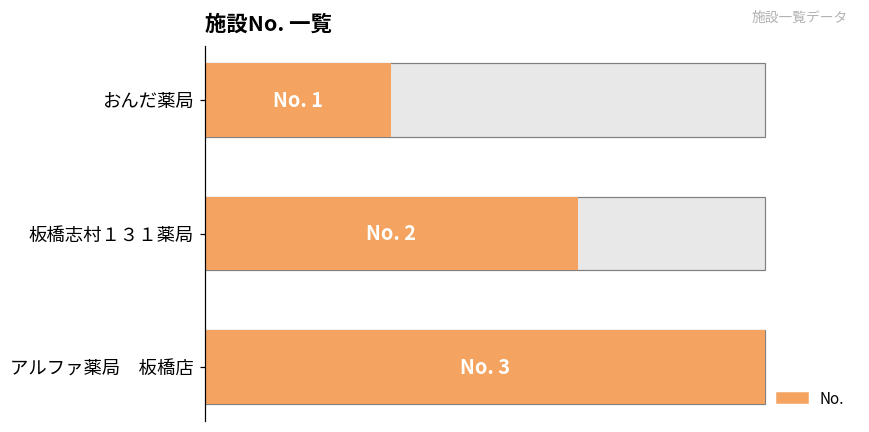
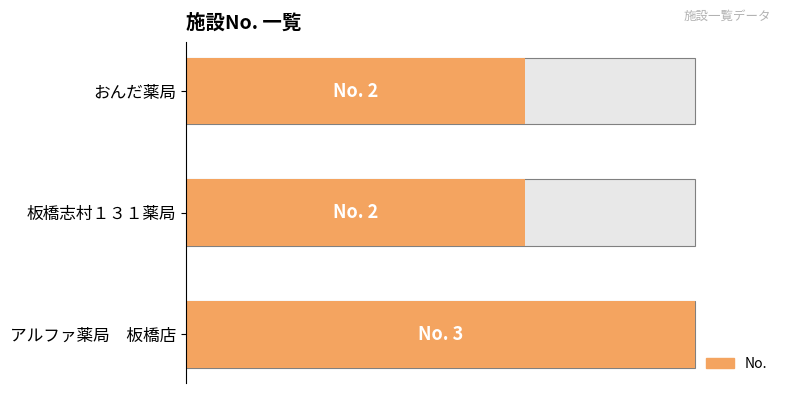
  {
    "No.": {
-     "おんだ薬局": 1,
+     "おんだ薬局": 2,
      "アルファ薬局 板橋店": 3
    }
  }
